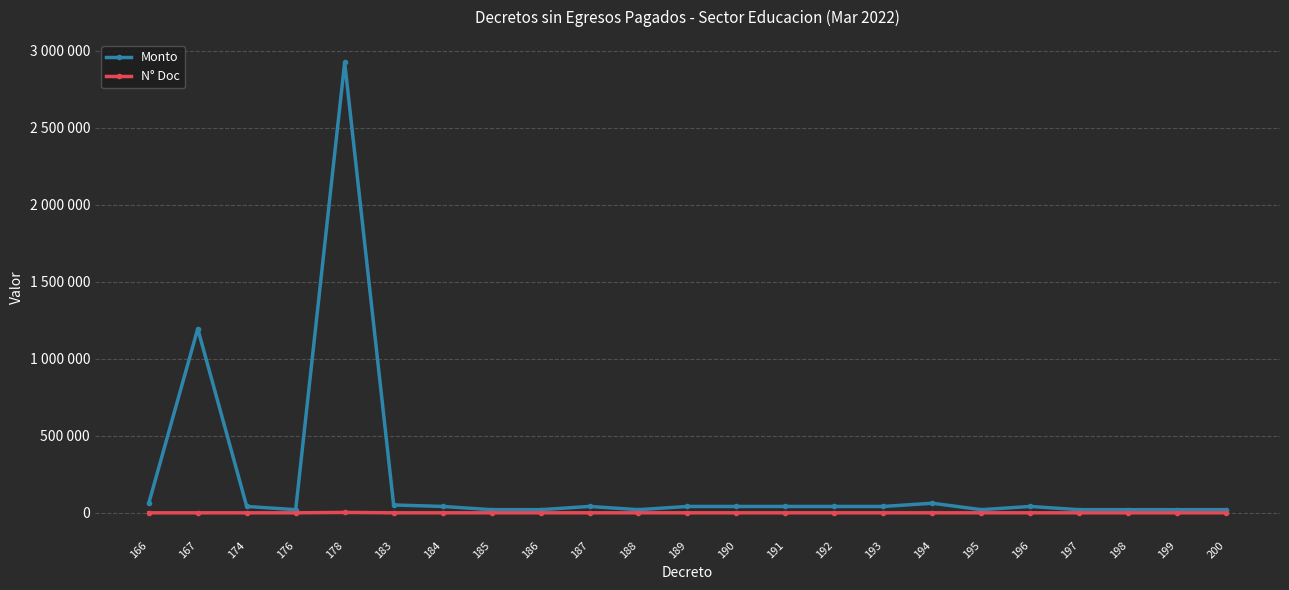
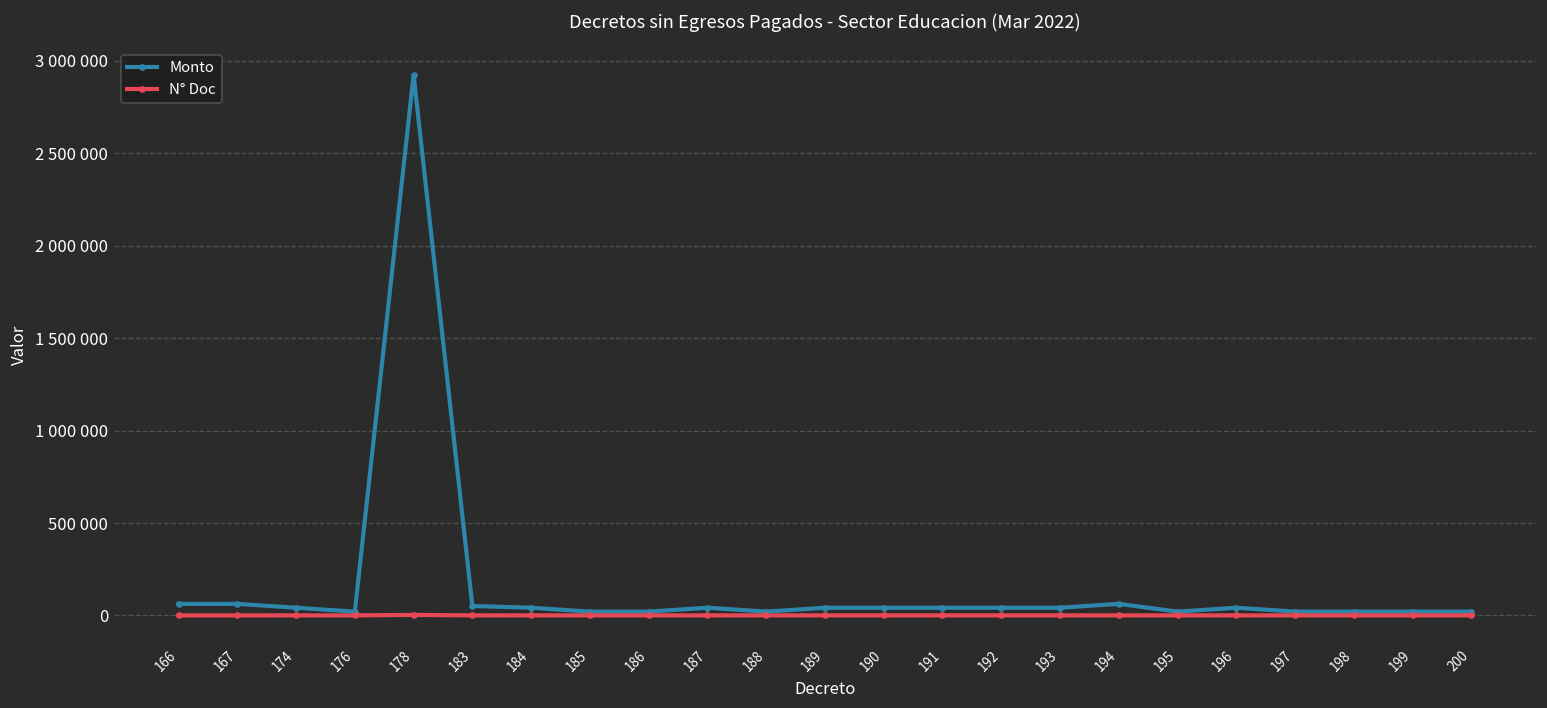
  {
    "Monto": {
      "166": 60000,
-     "167": 1200000,
+     "167": 60000,
      "174": 40000,
      "176": 20000,
      "178": 2920000,
      "183": 50000,
      "184": 40000,
      "185": 20000,
      "186": 20000,
      "187": 40000,
      "188": 20000,
      "189": 40000,
      "190": 40000,
      "191": 40000,
      "192": 40000,
      "193": 40000,
      "194": 60000,
      "195": 20000,
      "196": 40000,
      "197": 20000,
      "198": 20000,
      "199": 20000,
      "200": 20000
    },
    "N° Doc": {
      "166": 0,
      "167": 0,
      "174": 0,
      "176": 0,
      "178": 0,
      "183": 0,
      "184": 0,
      "185": 0,
      "186": 0,
      "187": 0,
      "188": 0,
      "189": 0,
      "190": 0,
      "191": 0,
      "192": 0,
      "193": 0,
      "194": 0,
      "195": 0,
      "196": 0,
      "197": 0,
      "198": 0,
      "199": 0,
      "200": 0
    }
  }
